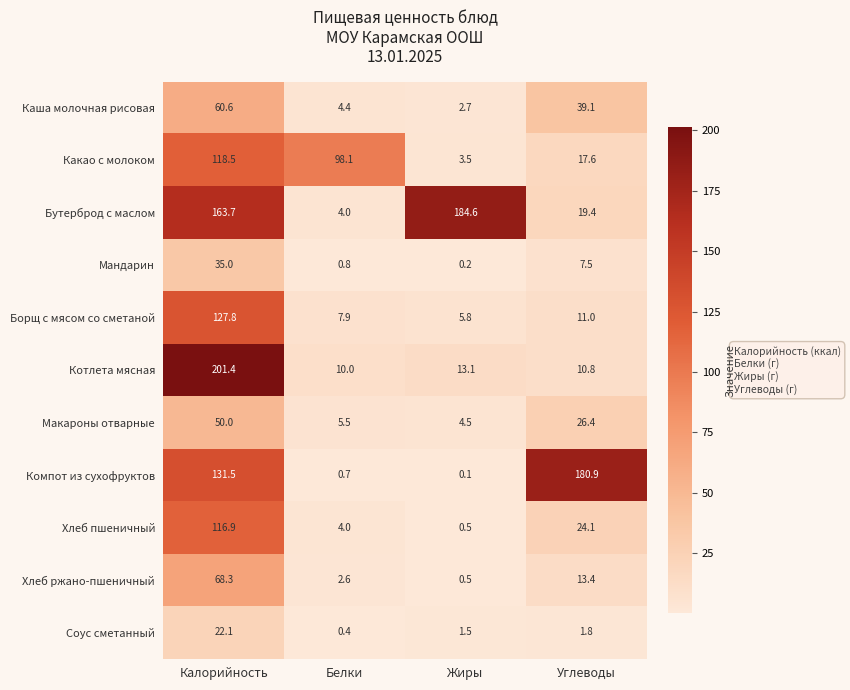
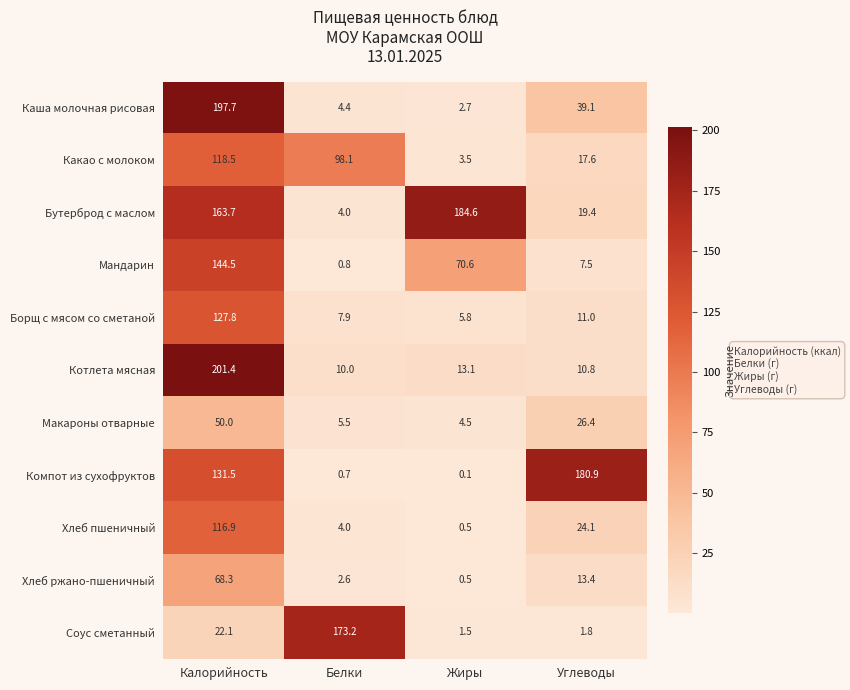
  {
    "Каша молочная рисовая": {
-     "Калорийность": 60.6,
+     "Калорийность": 197.7,
      "Белки": 4.4,
      "Жиры": 2.7,
      "Углеводы": 39.1
    },
    "Какао с молоком": {
      "Калорийность": 118.5,
      "Белки": 98.1,
      "Жиры": 3.5,
      "Углеводы": 17.6
    },
    "Бутерброд с маслом": {
      "Калорийность": 163.7,
      "Белки": 4.0,
      "Жиры": 184.6,
      "Углеводы": 19.4
    },
    "Мандарин": {
-     "Калорийность": 35.0,
+     "Калорийность": 144.5,
      "Белки": 0.8,
-     "Жиры": 0.2,
+     "Жиры": 70.6,
      "Углеводы": 7.5
    },
    "Борщ с мясом со сметаной": {
      "Калорийность": 127.8,
      "Белки": 7.9,
      "Жиры": 5.8,
      "Углеводы": 11.0
    },
    "Котлета мясная": {
      "Калорийность": 201.4,
      "Белки": 10.0,
      "Жиры": 13.1,
      "Углеводы": 10.8
    },
    "Макароны отварные": {
      "Калорийность": 50.0,
      "Белки": 5.5,
      "Жиры": 4.5,
      "Углеводы": 26.4
    },
    "Компот из сухофруктов": {
      "Калорийность": 131.5,
      "Белки": 0.7,
      "Жиры": 0.1,
      "Углеводы": 180.9
    },
    "Хлеб пшеничный": {
      "Калорийность": 116.9,
      "Белки": 4.0,
      "Жиры": 0.5,
      "Углеводы": 24.1
    },
    "Хлеб ржано-пшеничный": {
      "Калорийность": 68.3,
      "Белки": 2.6,
      "Жиры": 0.5,
      "Углеводы": 13.4
    },
    "Соус сметанный": {
      "Калорийность": 22.1,
-     "Белки": 0.4,
+     "Белки": 173.2,
      "Жиры": 1.5,
      "Углеводы": 1.8
    }
  }
